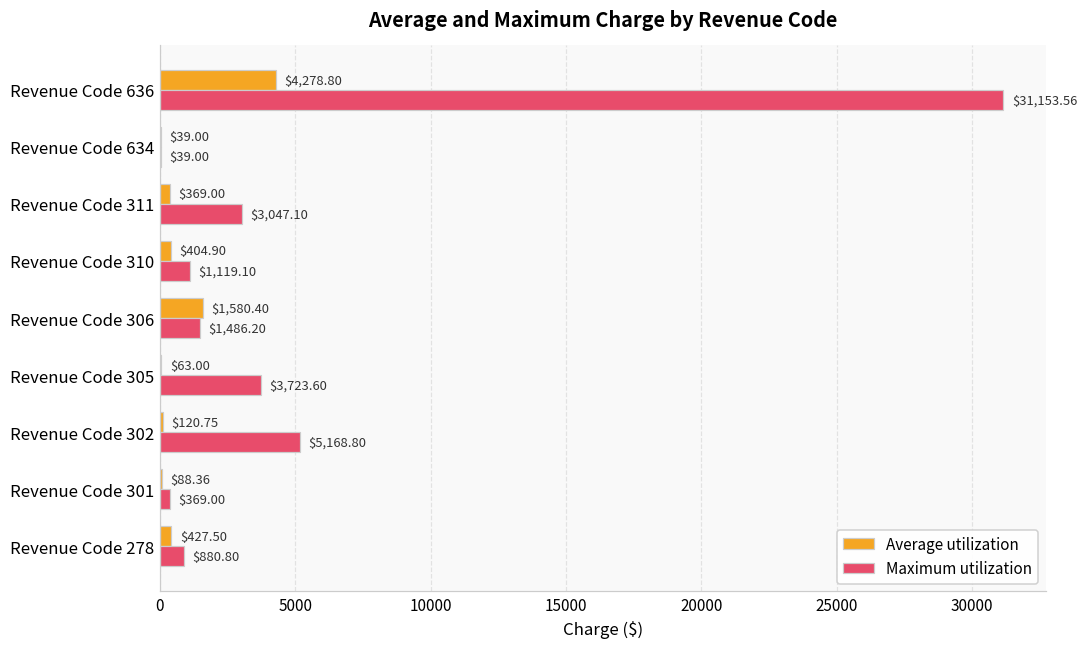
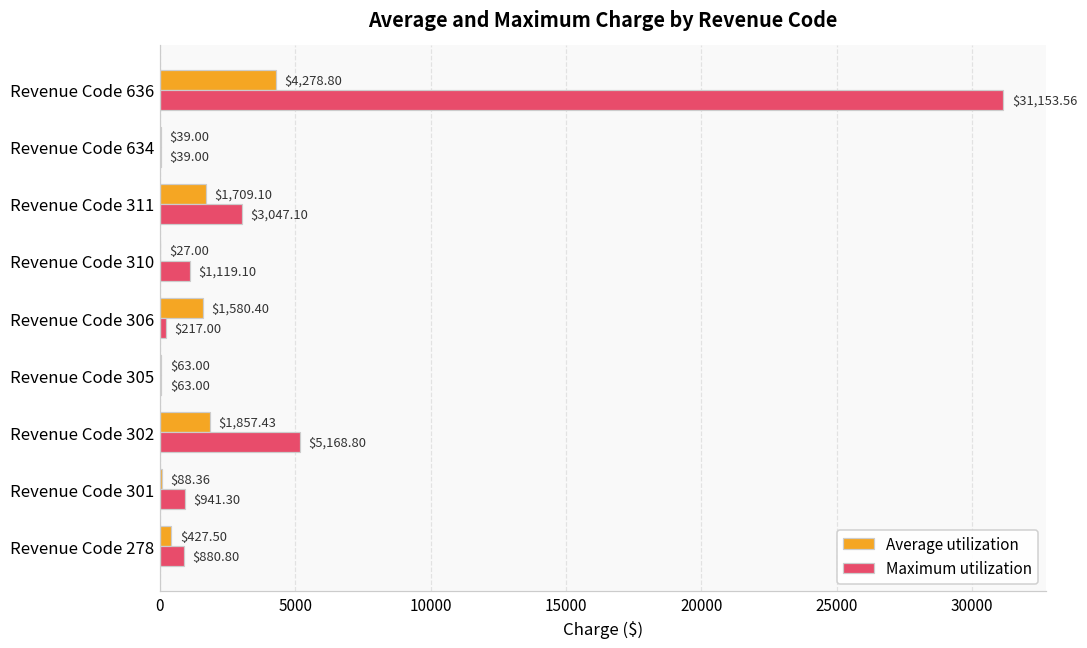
  {
    "Average utilization": {
      "Revenue Code 636": "$4,278.80",
      "Revenue Code 634": "$39.00",
-     "Revenue Code 311": "$369.00",
-     "Revenue Code 310": "$404.90",
+     "Revenue Code 311": "$1,709.10",
+     "Revenue Code 310": "$27.00",
      "Revenue Code 306": "$1,580.40",
      "Revenue Code 305": "$63.00",
-     "Revenue Code 302": "$120.75",
+     "Revenue Code 302": "$1,857.43",
      "Revenue Code 301": "$88.36",
      "Revenue Code 278": "$427.50"
    },
    "Maximum utilization": {
      "Revenue Code 636": "$31,153.56",
      "Revenue Code 634": "$39.00",
      "Revenue Code 311": "$3,047.10",
      "Revenue Code 310": "$1,119.10",
-     "Revenue Code 306": "$1,486.20",
-     "Revenue Code 305": "$3,723.60",
+     "Revenue Code 306": "$217.00",
+     "Revenue Code 305": "$63.00",
      "Revenue Code 302": "$5,168.80",
-     "Revenue Code 301": "$369.00",
+     "Revenue Code 301": "$941.30",
      "Revenue Code 278": "$880.80"
    }
  }
